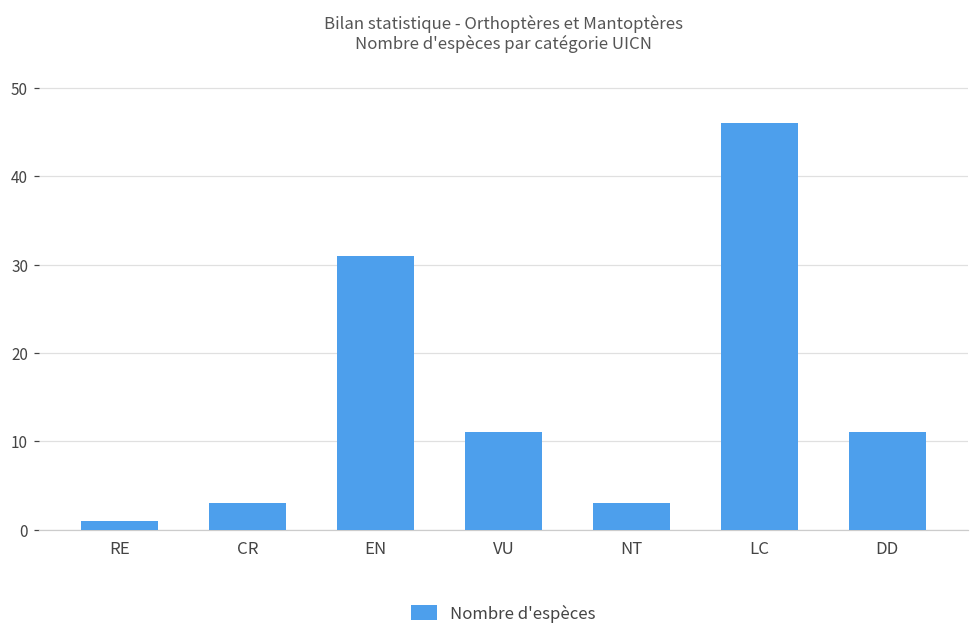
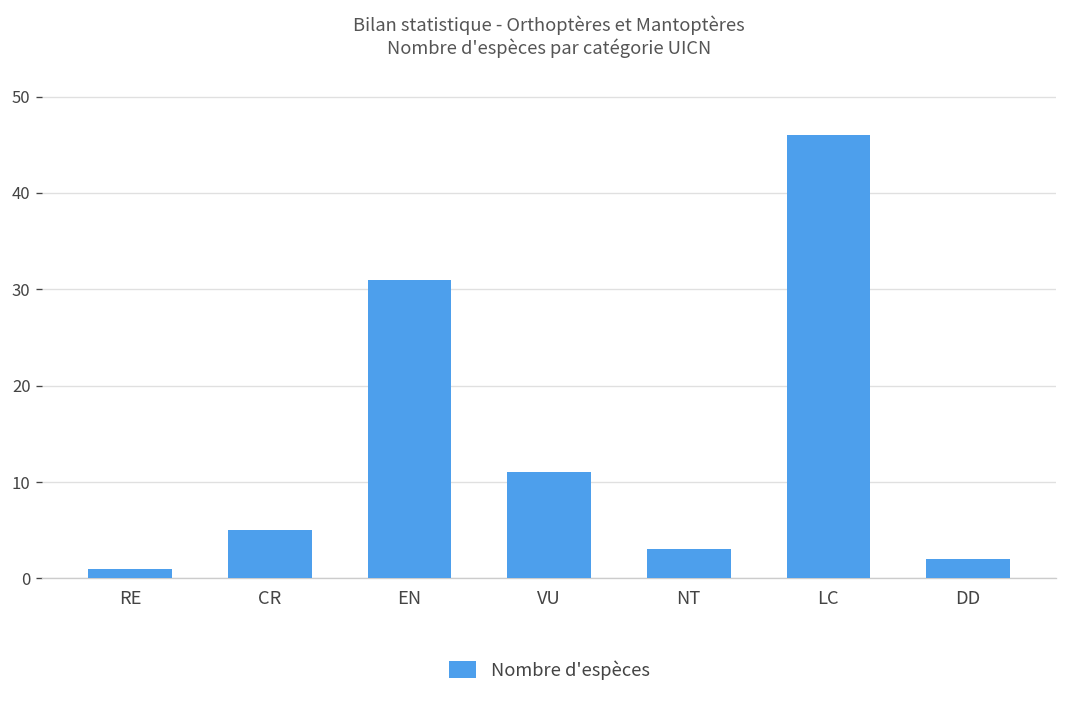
  {
    "RE": 1,
-   "CR": 3,
+   "CR": 5,
    "EN": 31,
    "VU": 11,
    "NT": 3,
    "LC": 46,
-   "DD": 11
+   "DD": 2
  }
